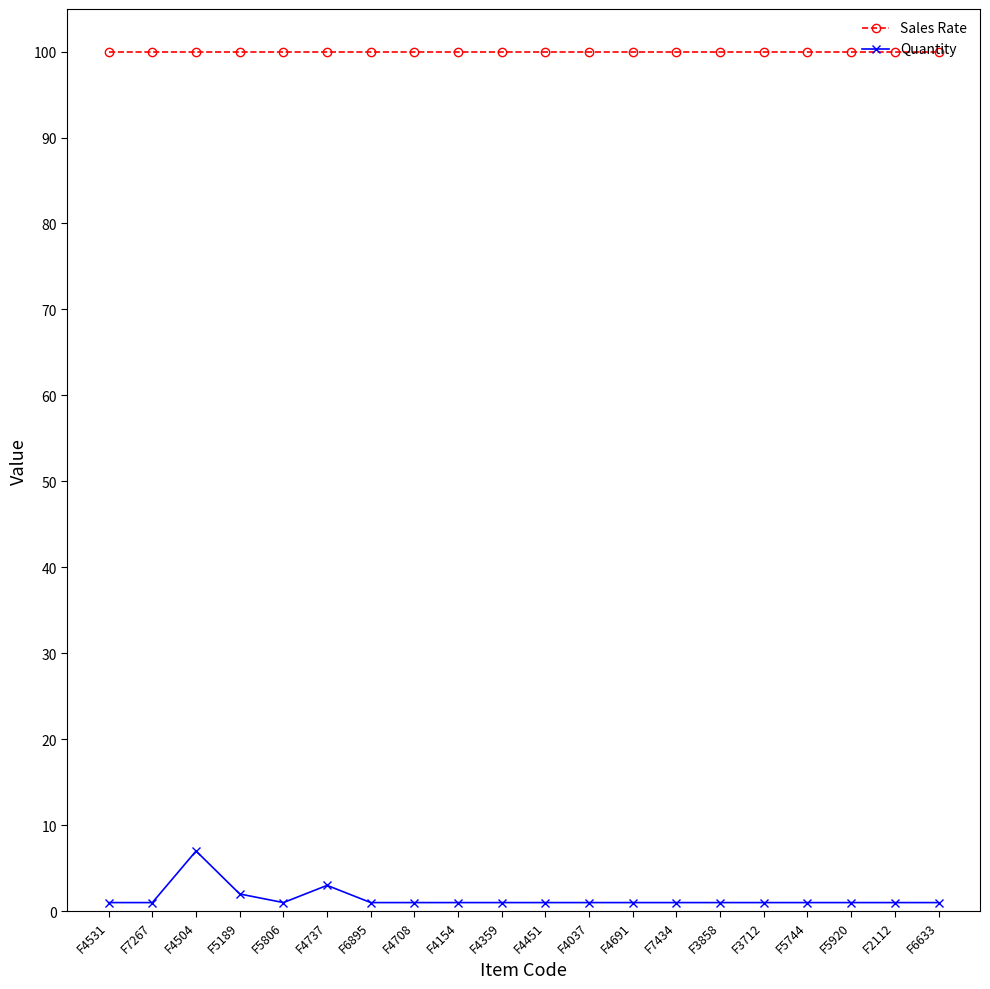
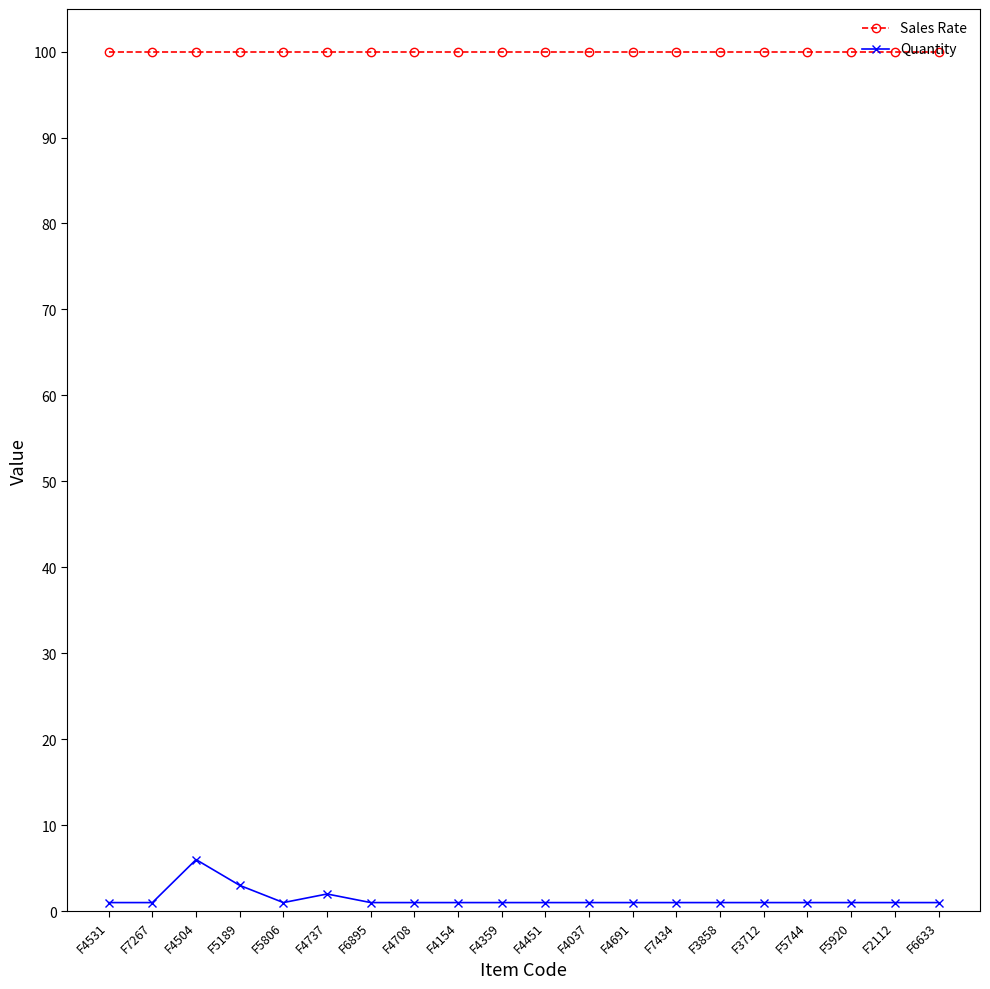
  {
    "Sales Rate": {
      "F4531": 100,
      "F7267": 100,
      "F4504": 100,
      "F5189": 100,
      "F5806": 100,
      "F4737": 100,
      "F6895": 100,
      "F4708": 100,
      "F4154": 100,
      "F4359": 100,
      "F4451": 100,
      "F4037": 100,
      "F4691": 100,
      "F7434": 100,
      "F3858": 100,
      "F3712": 100,
      "F5744": 100,
      "F5920": 100,
      "F2112": 100,
      "F6633": 100
    },
    "Quantity": {
      "F4531": 1,
      "F7267": 1,
-     "F4504": 7,
-     "F5189": 2,
+     "F4504": 6,
+     "F5189": 3,
      "F5806": 1,
-     "F4737": 3,
+     "F4737": 2,
      "F6895": 1,
      "F4708": 1,
      "F4154": 1,
      "F4359": 1,
      "F4451": 1,
      "F4037": 1,
      "F4691": 1,
      "F7434": 1,
      "F3858": 1,
      "F3712": 1,
      "F5744": 1,
      "F5920": 1,
      "F2112": 1,
      "F6633": 1
    }
  }
